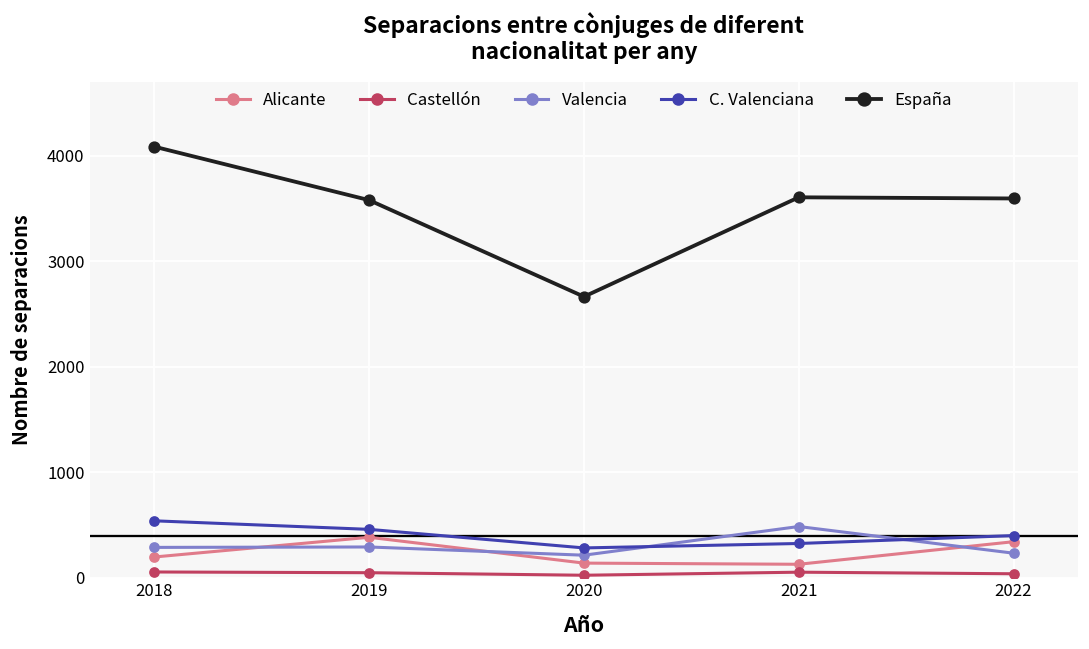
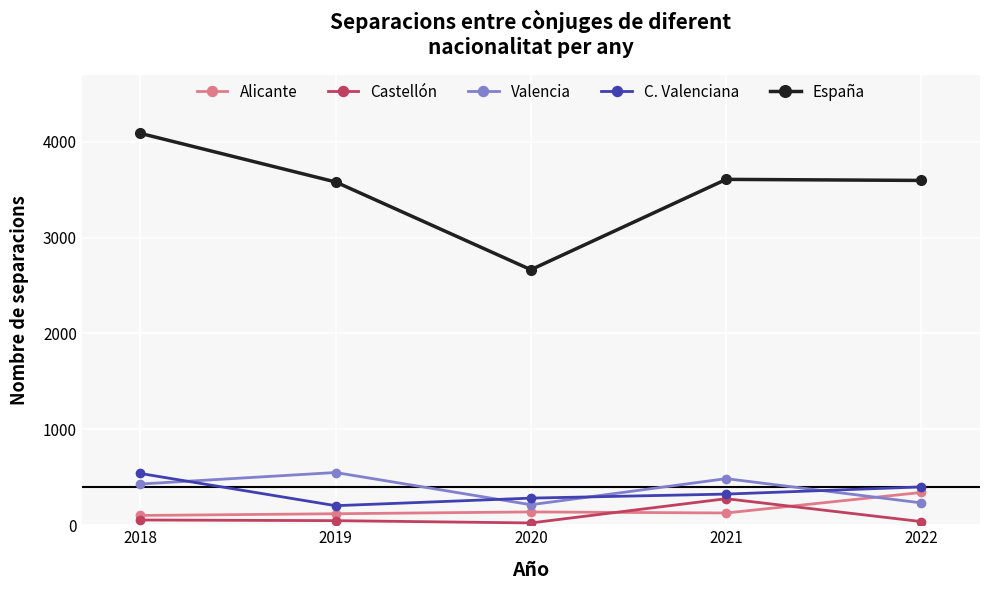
  {
    "Alicante": {
-     "2018": 200,
-     "2019": 400,
+     "2018": 100,
+     "2019": 100,
      "2020": 100,
      "2021": 100,
      "2022": 300
    },
    "Castellón": {
      "2018": 100,
      "2019": 0,
      "2020": 0,
-     "2021": 100,
+     "2021": 300,
      "2022": 0
    },
    "Valencia": {
-     "2018": 300,
-     "2019": 300,
+     "2018": 400,
+     "2019": 600,
      "2020": 200,
      "2021": 500,
      "2022": 200
    },
    "C. Valenciana": {
      "2018": 500,
-     "2019": 500,
+     "2019": 200,
      "2020": 300,
      "2021": 300,
      "2022": 400
    },
    "España": {
      "2018": 4100,
      "2019": 3600,
      "2020": 2700,
      "2021": 3600,
      "2022": 3600
    }
  }
